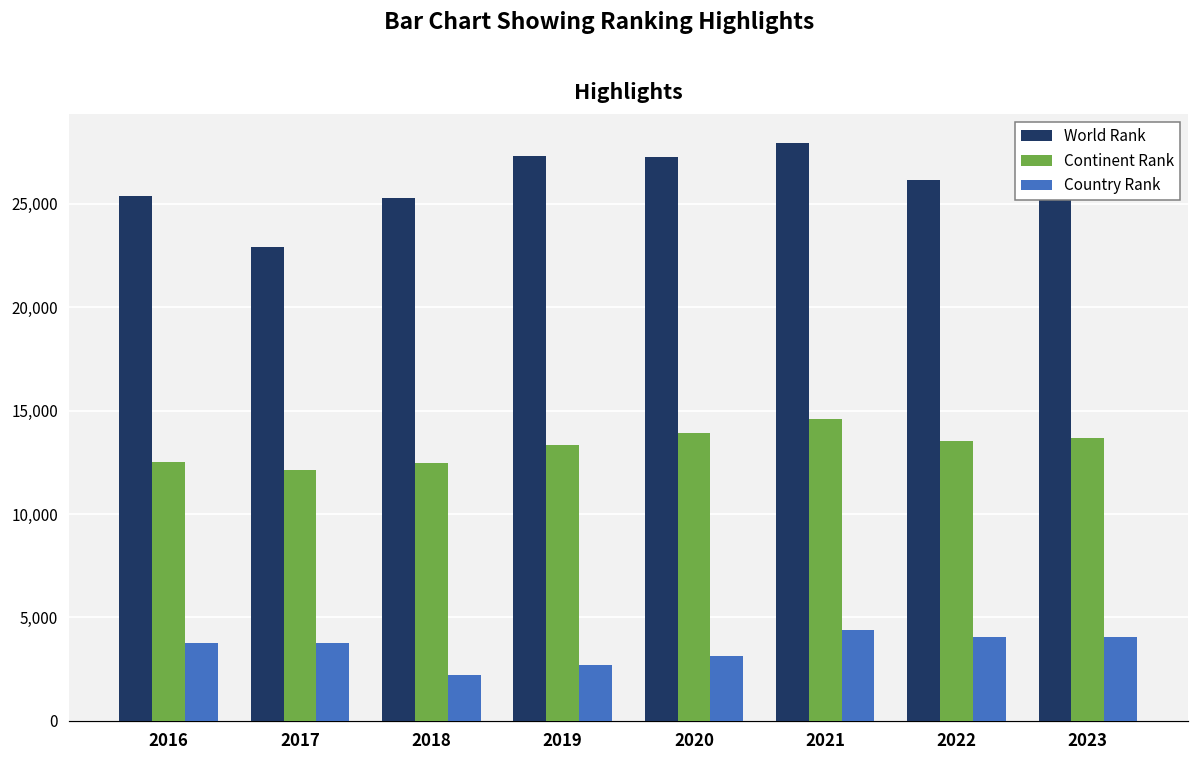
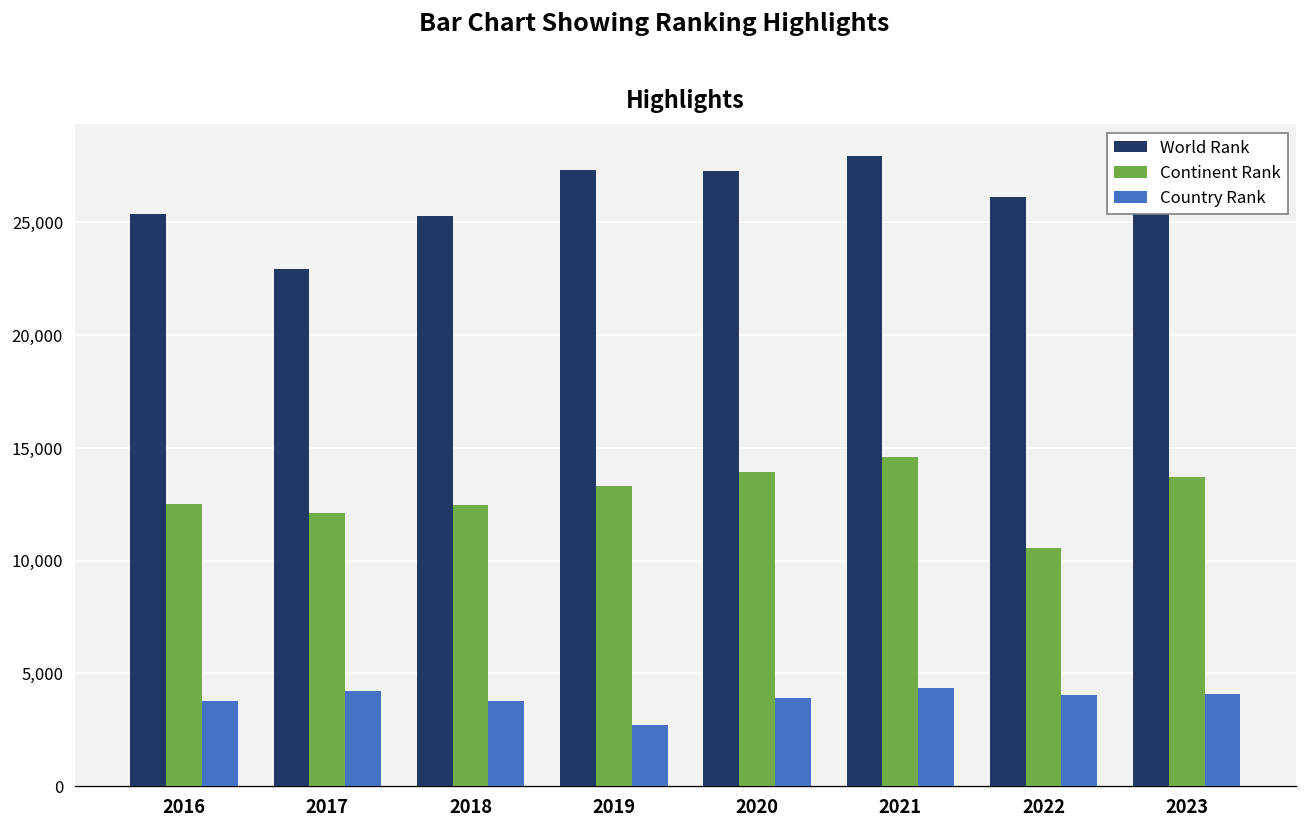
  {
    "World Rank": {
      "2016": "25,400",
      "2017": "22,900",
      "2018": "25,300",
      "2019": "27,300",
      "2020": "27,300",
      "2021": "27,900",
      "2022": "26,100"
    },
    "Continent Rank": {
      "2016": "12,500",
      "2017": "12,100",
      "2018": "12,500",
      "2019": "13,300",
      "2020": "13,900",
      "2021": "14,600",
-     "2022": "13,500",
+     "2022": "10,600",
      "2023": "13,700"
    },
    "Country Rank": {
      "2016": "3,800",
-     "2017": "3,800",
-     "2018": "2,200",
+     "2017": "4,200",
+     "2018": "3,800",
      "2019": "2,700",
-     "2020": "3,100",
+     "2020": "3,900",
      "2021": "4,400",
      "2022": "4,100",
      "2023": "4,100"
    }
  }
